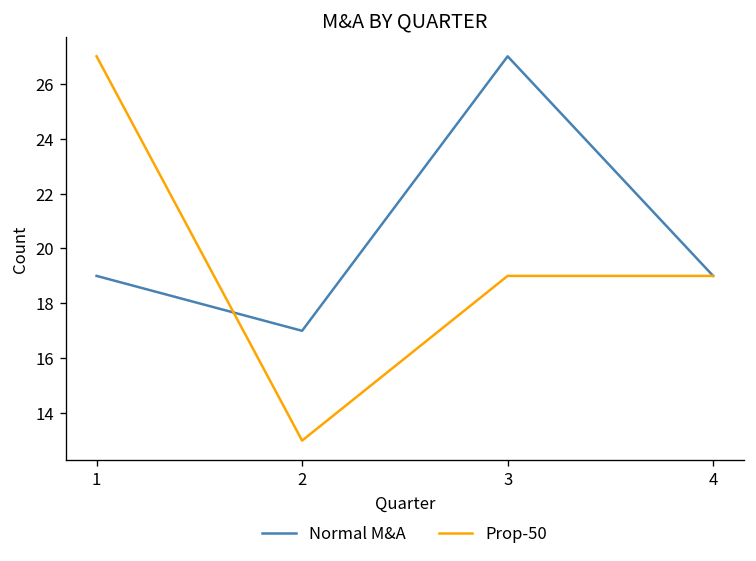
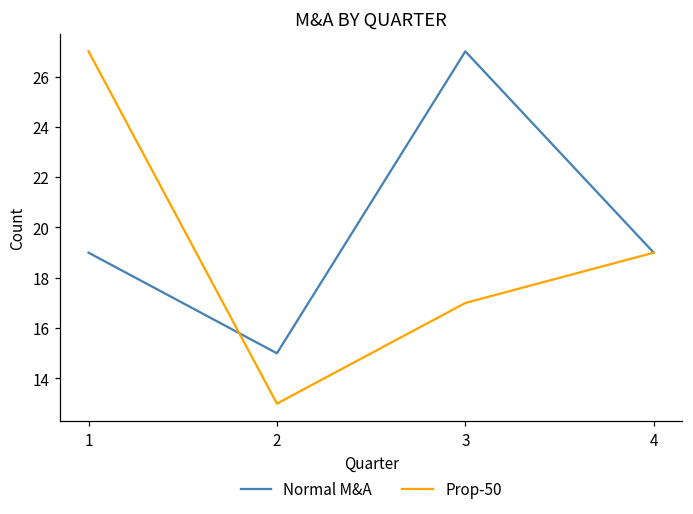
  {
    "Normal M&A": {
      "1": 19,
-     "2": 17,
+     "2": 15,
      "3": 27
    },
    "Prop-50": {
      "1": 27,
      "2": 13,
-     "3": 19
+     "3": 17
    }
  }
